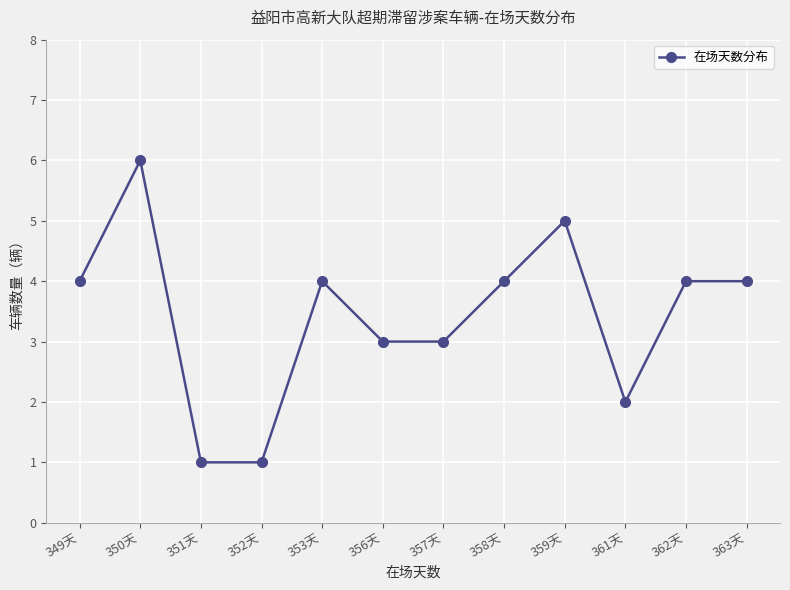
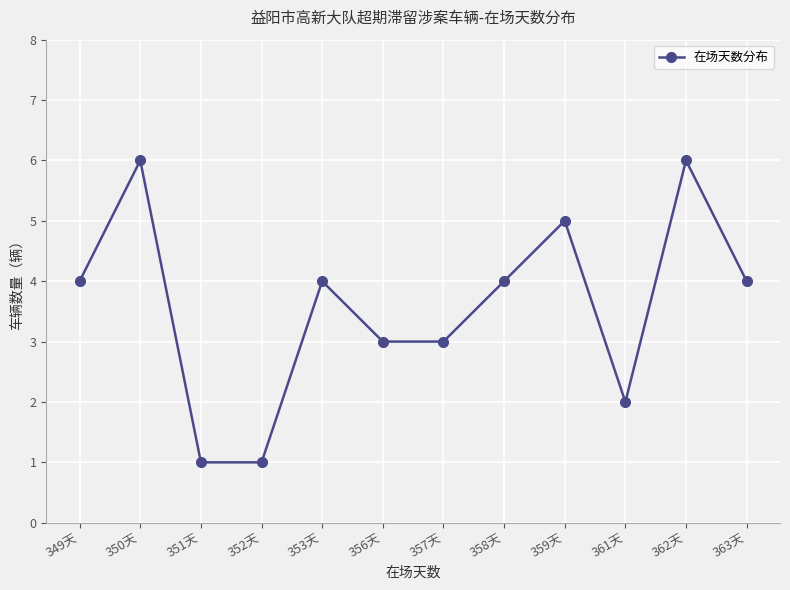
  {
    "349天": 4,
    "350天": 6,
    "351天": 1,
    "352天": 1,
    "353天": 4,
    "356天": 3,
    "357天": 3,
    "358天": 4,
    "359天": 5,
    "361天": 2,
-   "362天": 4,
+   "362天": 6,
    "363天": 4
  }
